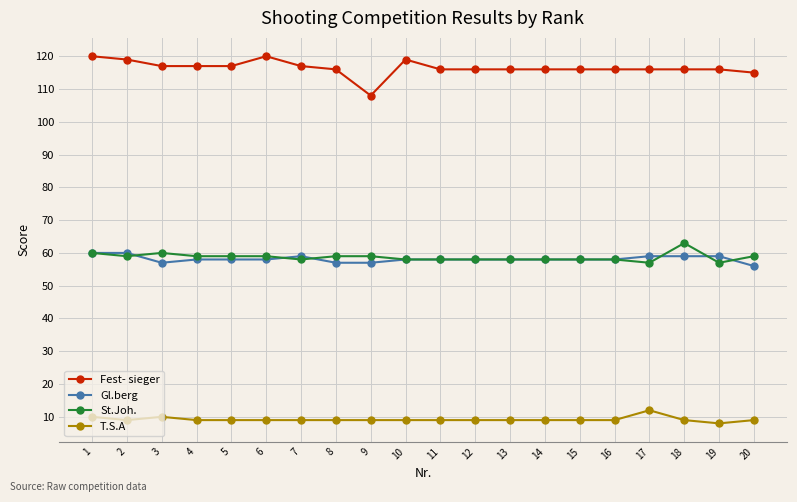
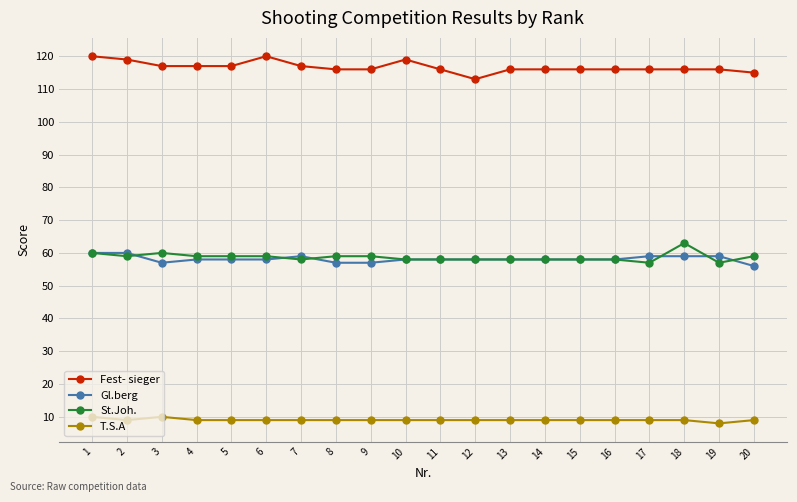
  {
    "Fest- sieger": {
      "1": 120,
      "2": 119,
      "3": 117,
      "4": 117,
      "5": 117,
      "6": 120,
      "7": 117,
      "8": 116,
-     "9": 108,
+     "9": 116,
      "10": 119,
      "11": 116,
-     "12": 116,
+     "12": 113,
      "13": 116,
      "14": 116,
      "15": 116,
      "16": 116,
      "17": 116,
      "18": 116,
      "19": 116,
      "20": 115
    },
    "Gl.berg": {
      "2": 60,
      "3": 57,
      "4": 58,
      "5": 58,
      "6": 58,
      "7": 59,
      "8": 57,
      "9": 57,
      "17": 59,
      "18": 59,
      "19": 59,
      "20": 56
    },
    "St.Joh.": {
      "2": 59,
      "3": 60,
      "4": 59,
      "5": 59,
      "6": 59,
      "7": 58,
      "8": 59,
      "9": 59,
      "17": 57,
      "18": 63,
      "19": 57,
      "20": 59
    },
    "T.S.A": {
      "4": 9,
      "5": 9,
      "6": 9,
      "7": 9,
      "8": 9,
      "9": 9,
      "10": 9,
      "11": 9,
      "12": 9,
      "13": 9,
      "14": 9,
      "15": 9,
      "16": 9,
-     "17": 12,
+     "17": 9,
      "18": 9,
      "19": 8,
      "20": 9
    }
  }
